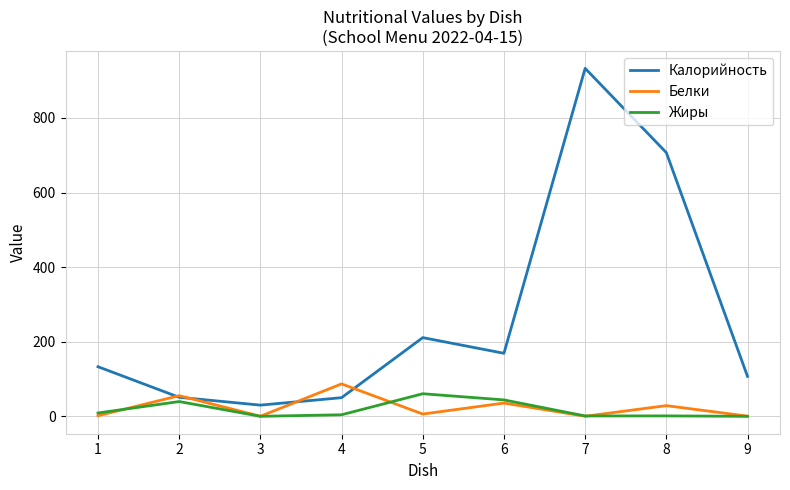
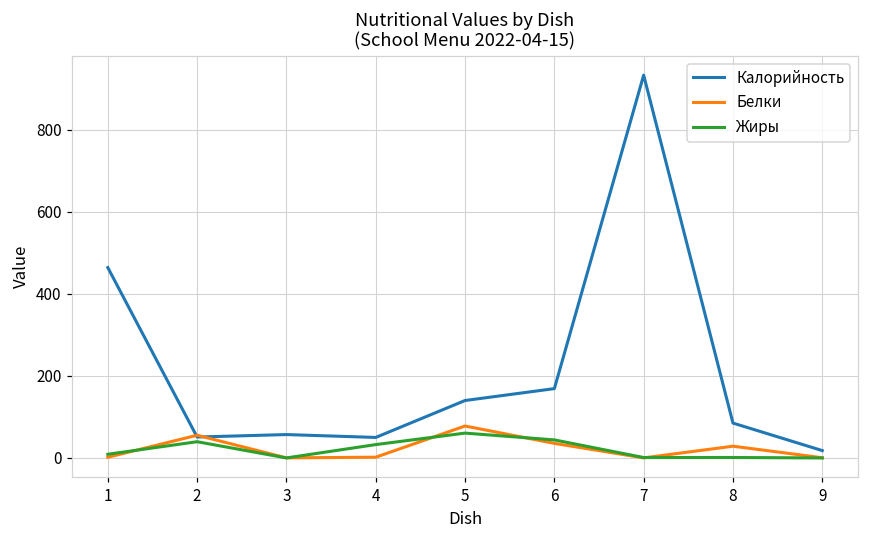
  {
    "Калорийность": {
-     "1": 130,
-     "3": 30,
+     "1": 460,
+     "3": 60,
      "4": 50,
-     "5": 210,
+     "5": 140,
      "6": 170,
      "7": 930,
-     "8": 710,
-     "9": 110
+     "8": 90,
+     "9": 20
    },
    "Белки": {
      "1": 0,
-     "4": 90,
-     "5": 10,
+     "4": 0,
+     "5": 80,
      "6": 40,
      "8": 30
    },
    "Жиры": {
      "1": 10,
      "2": 40,
-     "4": 0,
+     "4": 30,
      "5": 60,
      "6": 40,
      "8": 0
    }
  }
